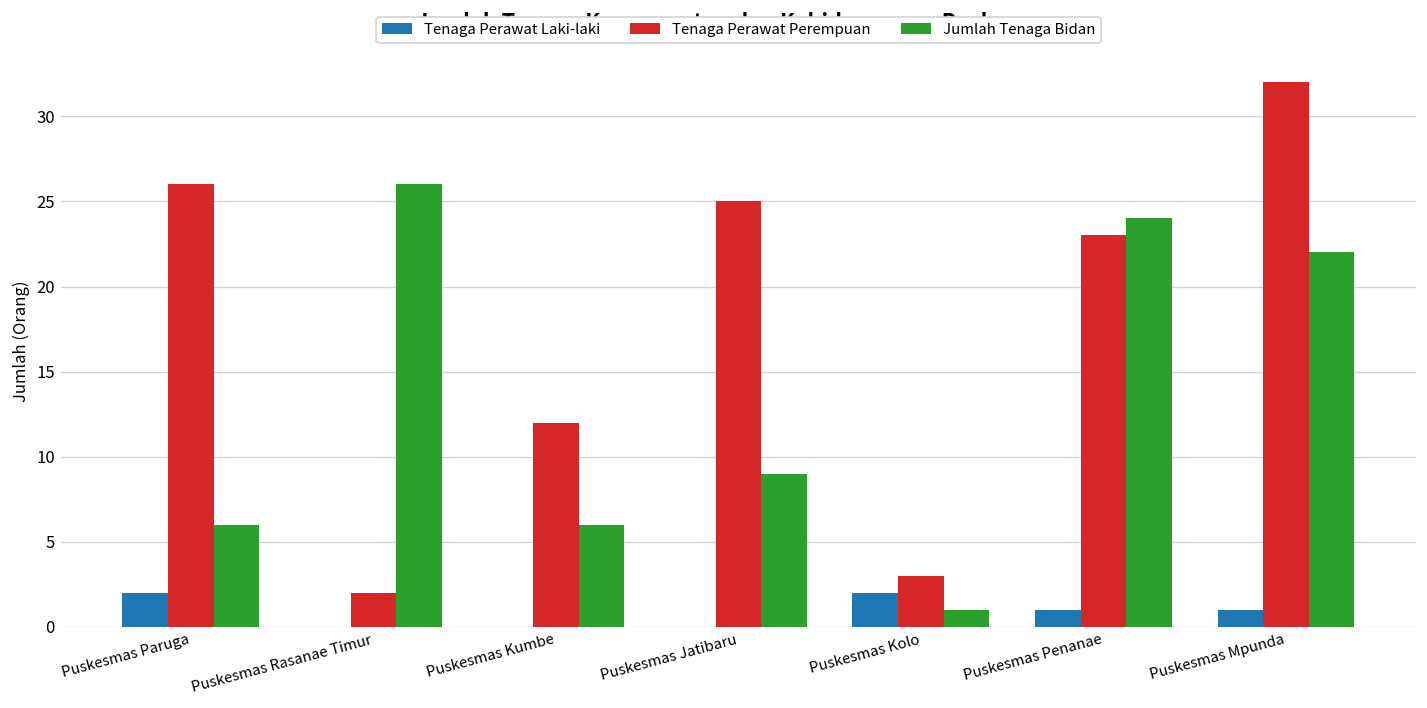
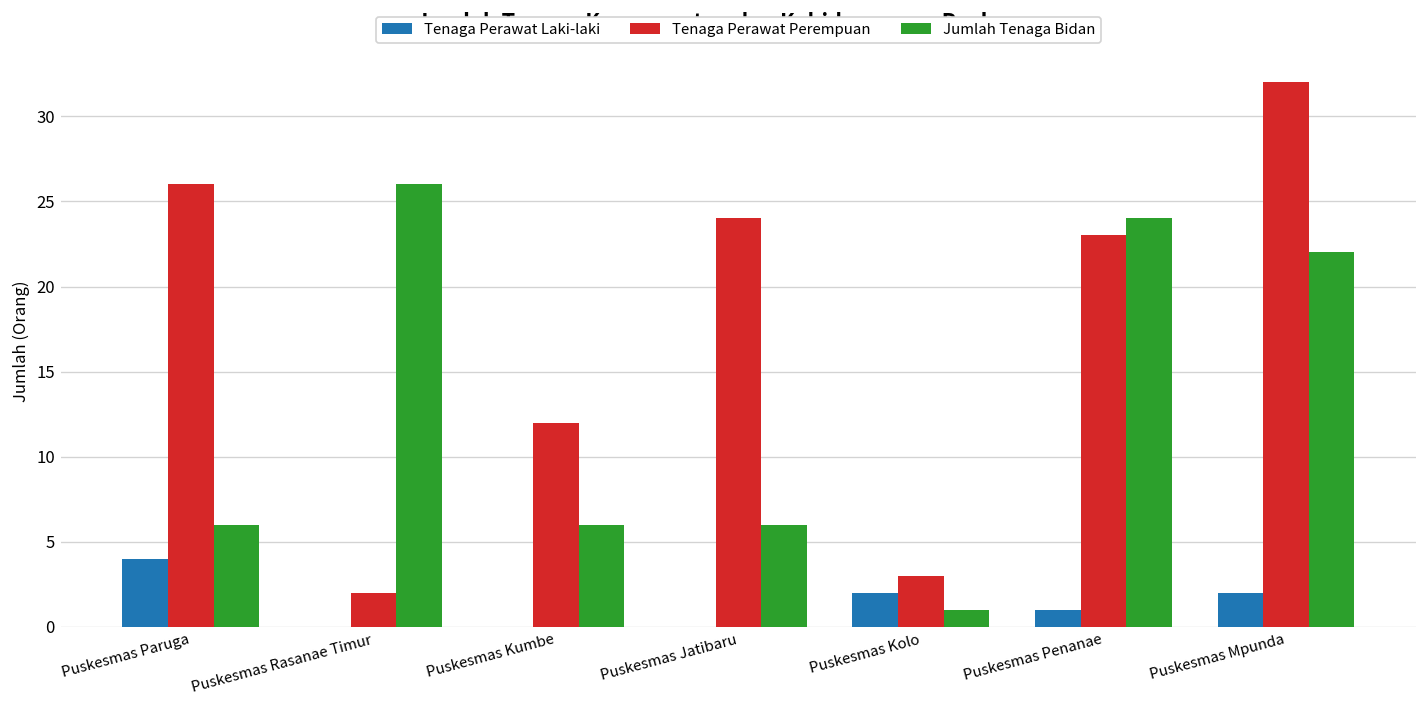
  {
    "Tenaga Perawat Laki-laki": {
-     "Puskesmas Paruga": 2,
+     "Puskesmas Paruga": 4,
      "Puskesmas Rasanae Timur": 0,
      "Puskesmas Kumbe": 0,
      "Puskesmas Jatibaru": 0,
      "Puskesmas Kolo": 2,
      "Puskesmas Penanae": 1,
-     "Puskesmas Mpunda": 1
+     "Puskesmas Mpunda": 2
    },
    "Tenaga Perawat Perempuan": {
      "Puskesmas Paruga": 26,
      "Puskesmas Rasanae Timur": 2,
      "Puskesmas Kumbe": 12,
-     "Puskesmas Jatibaru": 25,
+     "Puskesmas Jatibaru": 24,
      "Puskesmas Kolo": 3,
      "Puskesmas Penanae": 23,
      "Puskesmas Mpunda": 32
    },
    "Jumlah Tenaga Bidan": {
      "Puskesmas Paruga": 6,
      "Puskesmas Rasanae Timur": 26,
      "Puskesmas Kumbe": 6,
-     "Puskesmas Jatibaru": 9,
+     "Puskesmas Jatibaru": 6,
      "Puskesmas Kolo": 1,
      "Puskesmas Penanae": 24,
      "Puskesmas Mpunda": 22
    }
  }
